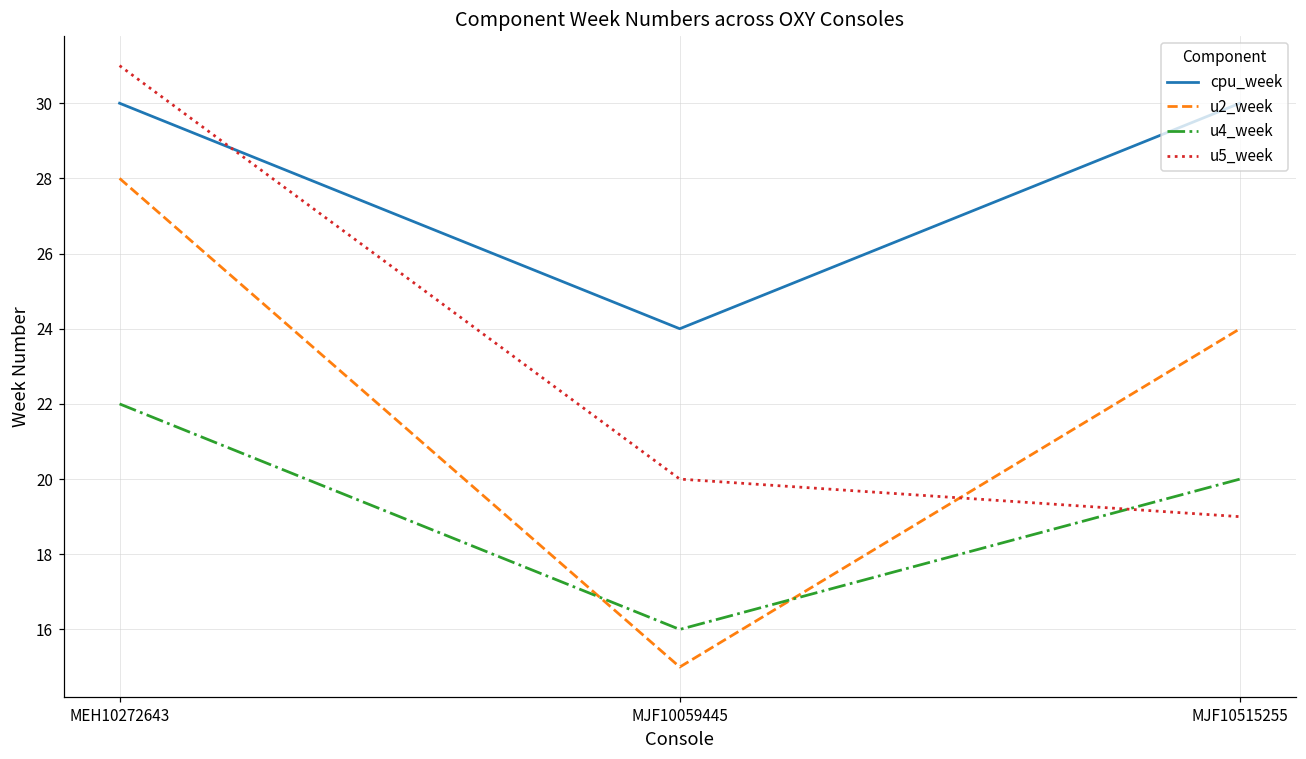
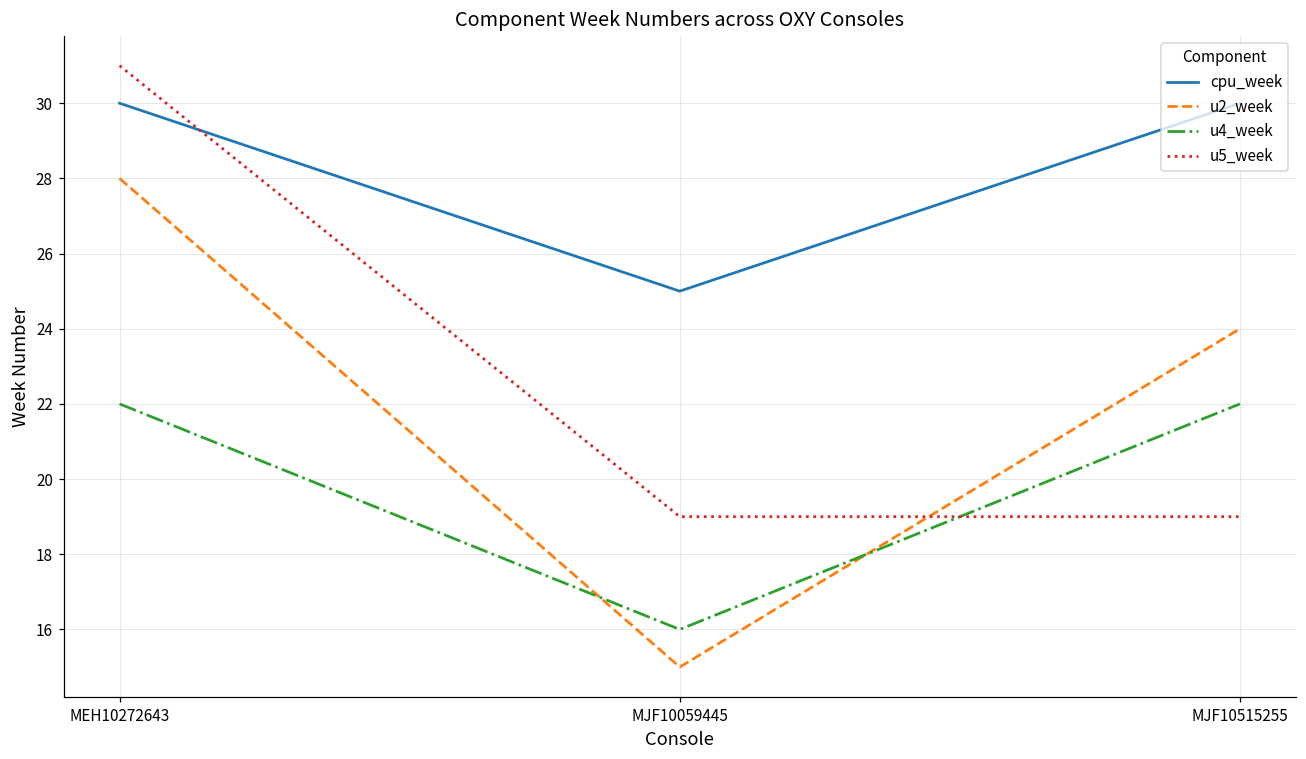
  {
    "cpu_week": {
      "MEH10272643": 30,
-     "MJF10059445": 24
+     "MJF10059445": 25
    },
    "u2_week": {
      "MEH10272643": 28,
      "MJF10059445": 15,
      "MJF10515255": 24
    },
    "u4_week": {
      "MEH10272643": 22,
      "MJF10059445": 16,
-     "MJF10515255": 20
+     "MJF10515255": 22
    },
    "u5_week": {
      "MEH10272643": 31,
-     "MJF10059445": 20,
+     "MJF10059445": 19,
      "MJF10515255": 19
    }
  }
